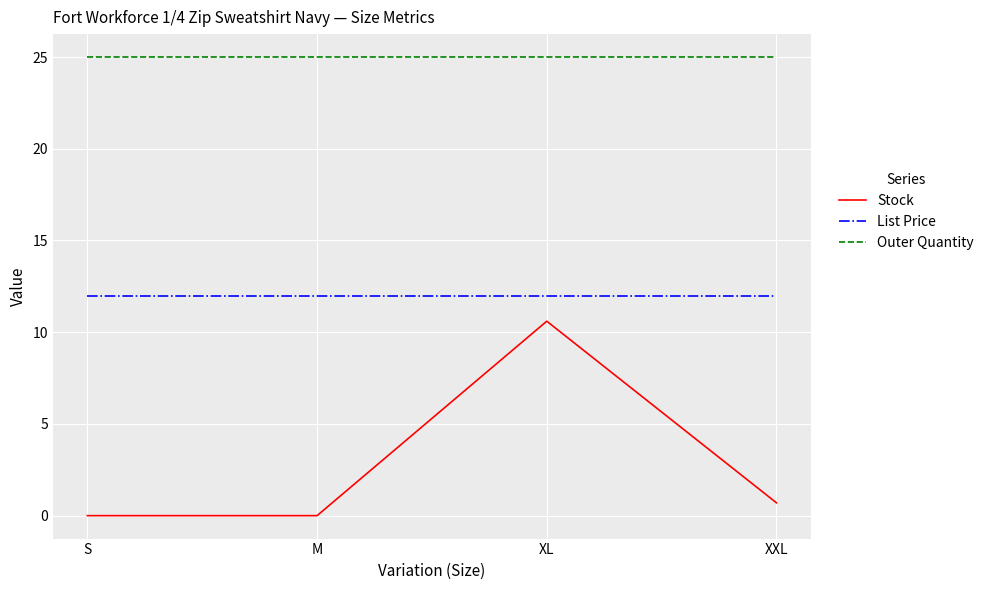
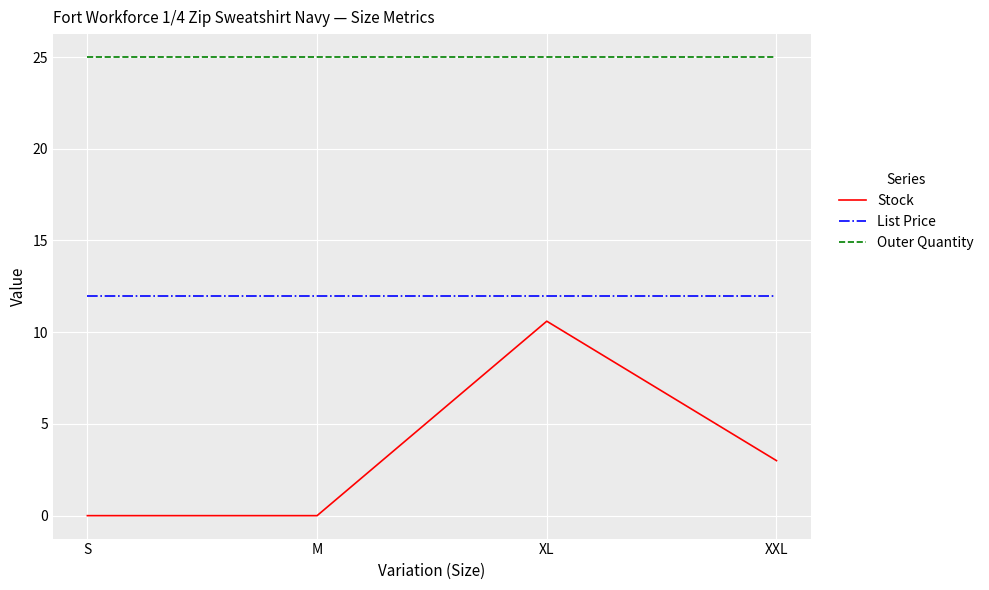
  {
    "Stock": {
      "S": 0.0,
      "M": 0.0,
      "XL": 10.6,
-     "XXL": 0.7
+     "XXL": 3.0
    },
    "List Price": {
      "S": 12.0,
      "M": 12.0,
      "XL": 12.0,
      "XXL": 12.0
    },
    "Outer Quantity": {
      "S": 25.0,
      "M": 25.0,
      "XL": 25.0,
      "XXL": 25.0
    }
  }
